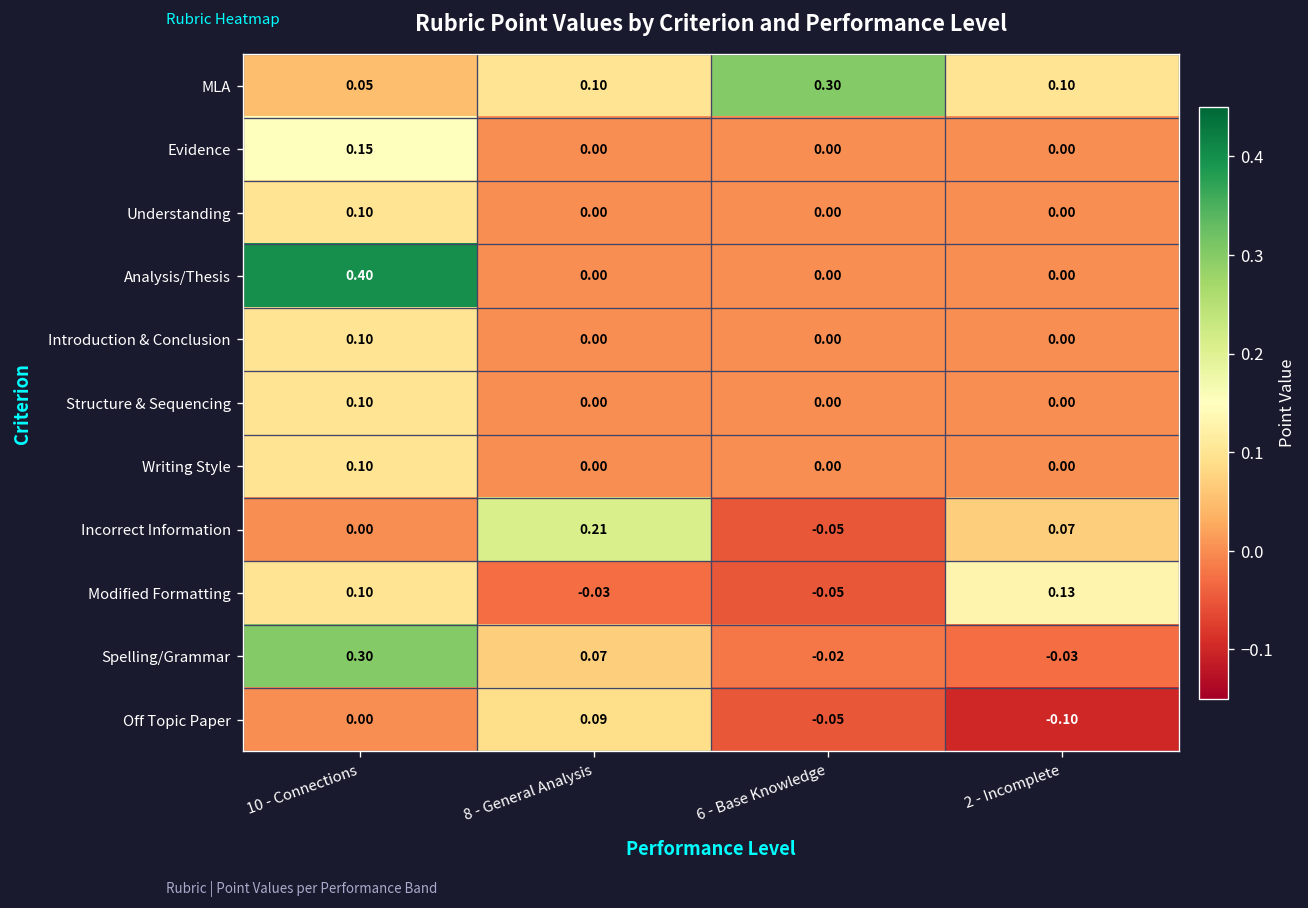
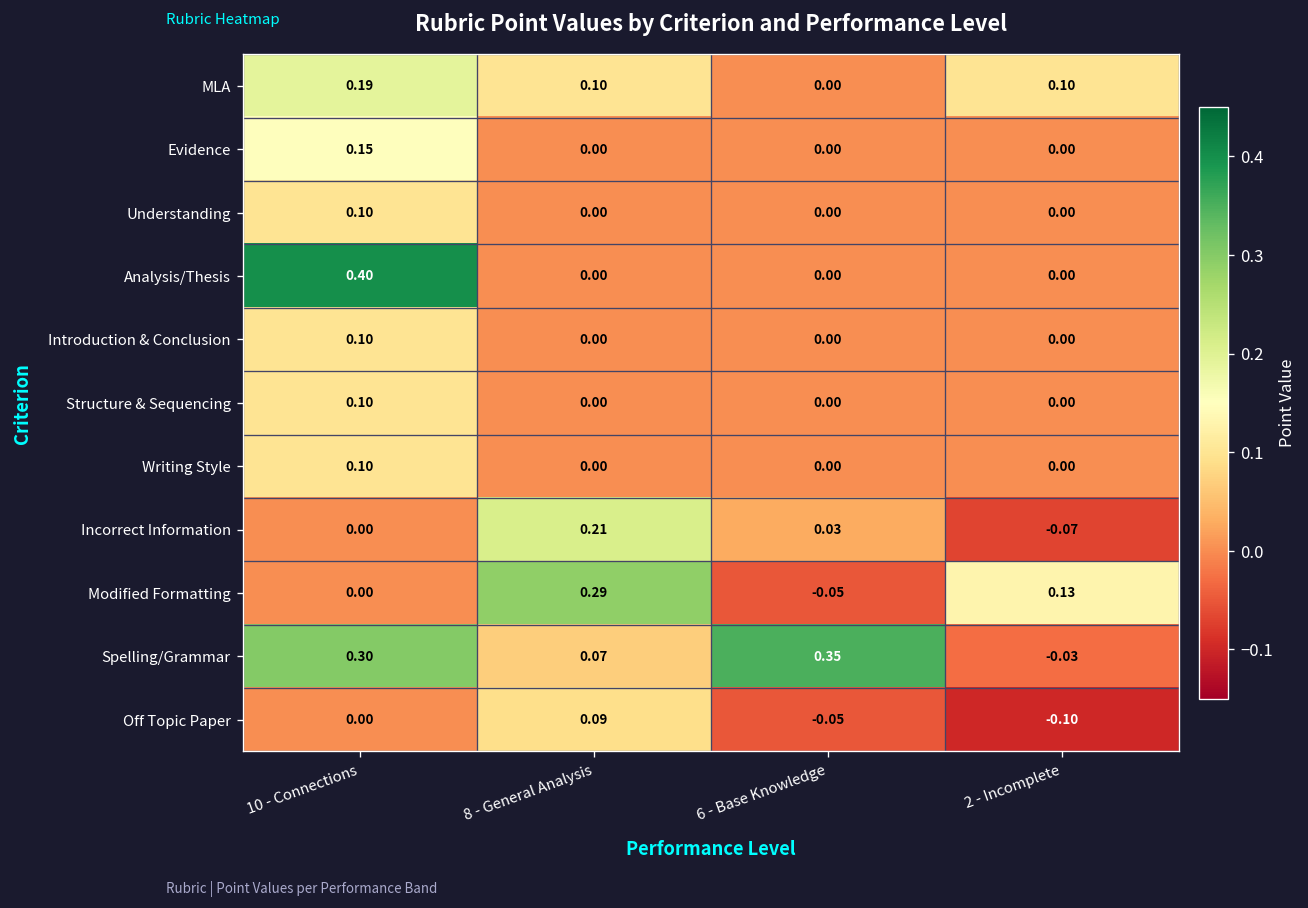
  {
    "MLA": {
-     "10 - Connections": 0.05,
+     "10 - Connections": 0.19,
      "8 - General Analysis": 0.10,
-     "6 - Base Knowledge": 0.30,
+     "6 - Base Knowledge": 0.00,
      "2 - Incomplete": 0.10
    },
    "Evidence": {
      "10 - Connections": 0.15,
      "8 - General Analysis": 0.00,
      "6 - Base Knowledge": 0.00,
      "2 - Incomplete": 0.00
    },
    "Understanding": {
      "10 - Connections": 0.10,
      "8 - General Analysis": 0.00,
      "6 - Base Knowledge": 0.00,
      "2 - Incomplete": 0.00
    },
    "Analysis/Thesis": {
      "10 - Connections": 0.40,
      "8 - General Analysis": 0.00,
      "6 - Base Knowledge": 0.00,
      "2 - Incomplete": 0.00
    },
    "Introduction & Conclusion": {
      "10 - Connections": 0.10,
      "8 - General Analysis": 0.00,
      "6 - Base Knowledge": 0.00,
      "2 - Incomplete": 0.00
    },
    "Structure & Sequencing": {
      "10 - Connections": 0.10,
      "8 - General Analysis": 0.00,
      "6 - Base Knowledge": 0.00,
      "2 - Incomplete": 0.00
    },
    "Writing Style": {
      "10 - Connections": 0.10,
      "8 - General Analysis": 0.00,
      "6 - Base Knowledge": 0.00,
      "2 - Incomplete": 0.00
    },
    "Incorrect Information": {
      "10 - Connections": 0.00,
      "8 - General Analysis": 0.21,
-     "6 - Base Knowledge": -0.05,
-     "2 - Incomplete": 0.07
+     "6 - Base Knowledge": 0.03,
+     "2 - Incomplete": -0.07
    },
    "Modified Formatting": {
-     "10 - Connections": 0.10,
-     "8 - General Analysis": -0.03,
+     "10 - Connections": 0.00,
+     "8 - General Analysis": 0.29,
      "6 - Base Knowledge": -0.05,
      "2 - Incomplete": 0.13
    },
    "Spelling/Grammar": {
      "10 - Connections": 0.30,
      "8 - General Analysis": 0.07,
-     "6 - Base Knowledge": -0.02,
+     "6 - Base Knowledge": 0.35,
      "2 - Incomplete": -0.03
    },
    "Off Topic Paper": {
      "10 - Connections": 0.00,
      "8 - General Analysis": 0.09,
      "6 - Base Knowledge": -0.05,
      "2 - Incomplete": -0.10
    }
  }
